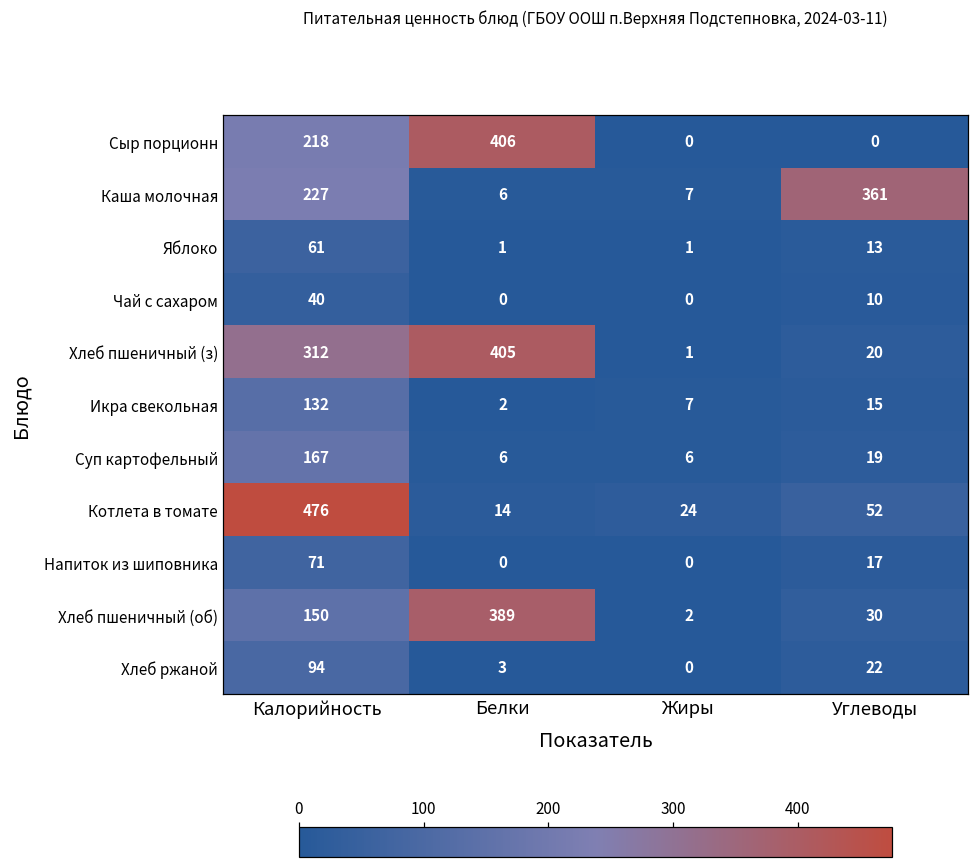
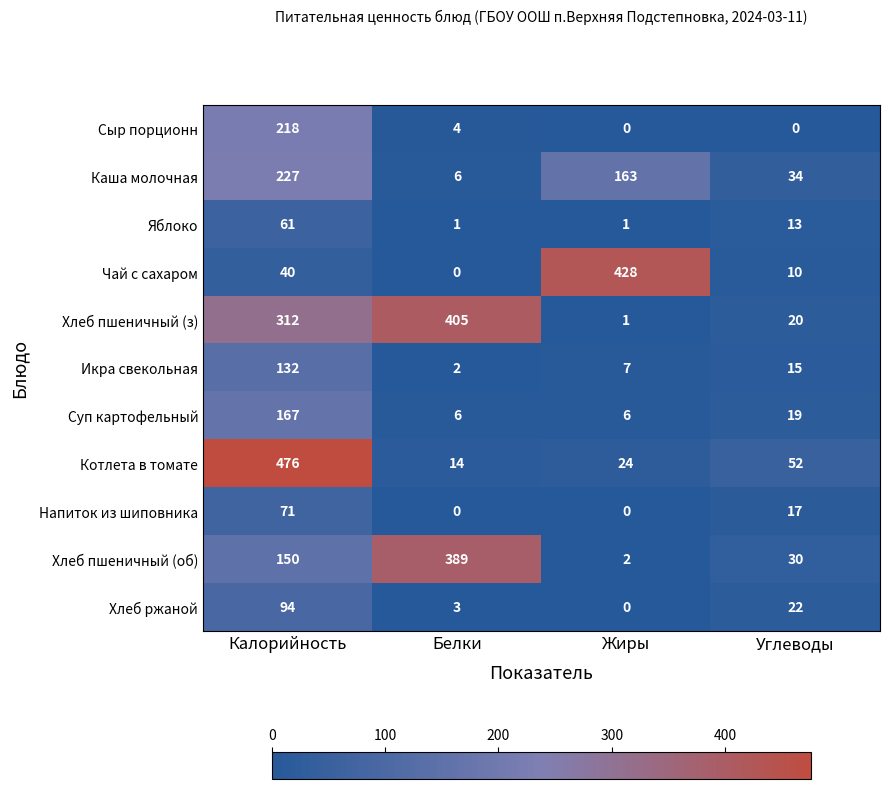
  {
    "Сыр порционн": {
      "Калорийность": 218,
-     "Белки": 406,
+     "Белки": 4,
      "Жиры": 0,
      "Углеводы": 0
    },
    "Каша молочная": {
      "Калорийность": 227,
      "Белки": 6,
-     "Жиры": 7,
-     "Углеводы": 361
+     "Жиры": 163,
+     "Углеводы": 34
    },
    "Яблоко": {
      "Калорийность": 61,
      "Белки": 1,
      "Жиры": 1,
      "Углеводы": 13
    },
    "Чай с сахаром": {
      "Калорийность": 40,
      "Белки": 0,
-     "Жиры": 0,
+     "Жиры": 428,
      "Углеводы": 10
    },
    "Хлеб пшеничный (з)": {
      "Калорийность": 312,
      "Белки": 405,
      "Жиры": 1,
      "Углеводы": 20
    },
    "Икра свекольная": {
      "Калорийность": 132,
      "Белки": 2,
      "Жиры": 7,
      "Углеводы": 15
    },
    "Суп картофельный": {
      "Калорийность": 167,
      "Белки": 6,
      "Жиры": 6,
      "Углеводы": 19
    },
    "Котлета в томате": {
      "Калорийность": 476,
      "Белки": 14,
      "Жиры": 24,
      "Углеводы": 52
    },
    "Напиток из шиповника": {
      "Калорийность": 71,
      "Белки": 0,
      "Жиры": 0,
      "Углеводы": 17
    },
    "Хлеб пшеничный (об)": {
      "Калорийность": 150,
      "Белки": 389,
      "Жиры": 2,
      "Углеводы": 30
    },
    "Хлеб ржаной": {
      "Калорийность": 94,
      "Белки": 3,
      "Жиры": 0,
      "Углеводы": 22
    }
  }
